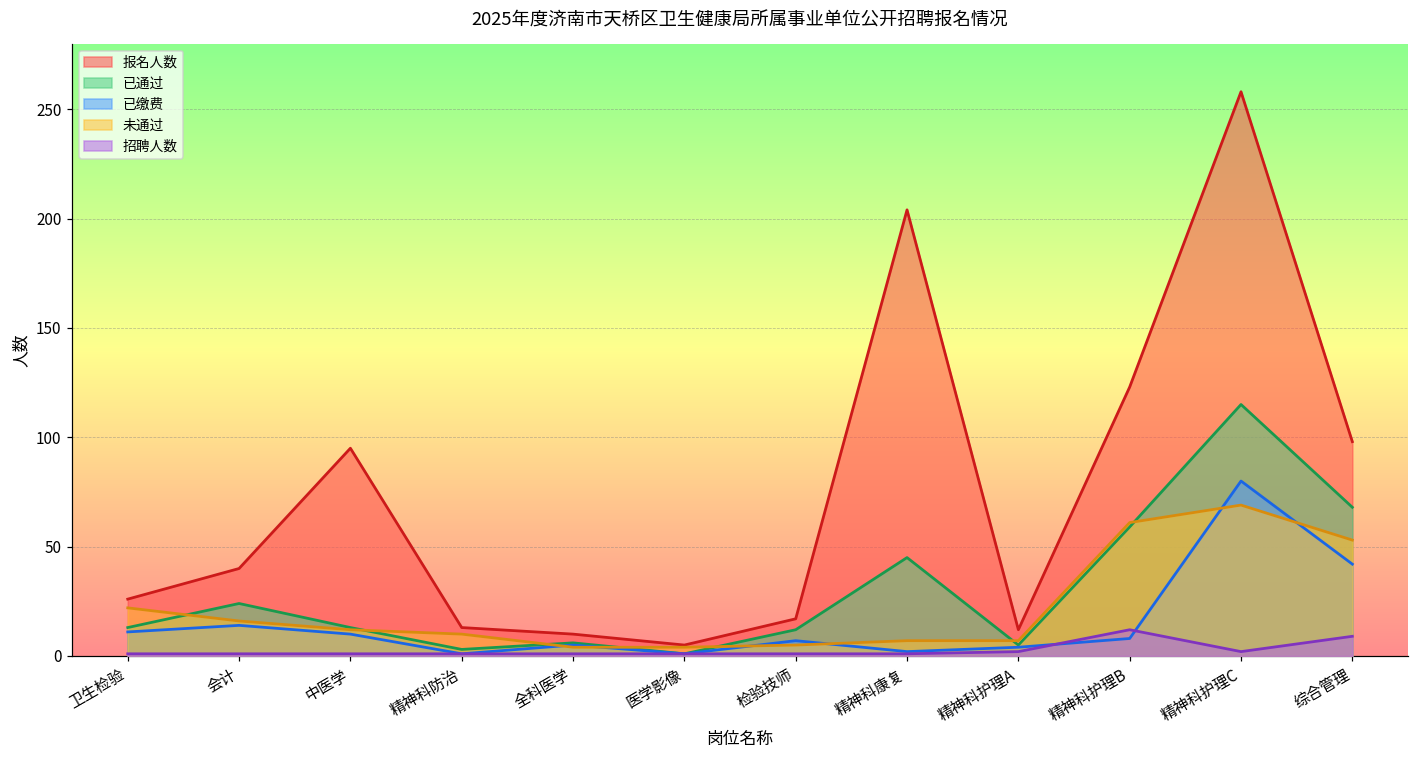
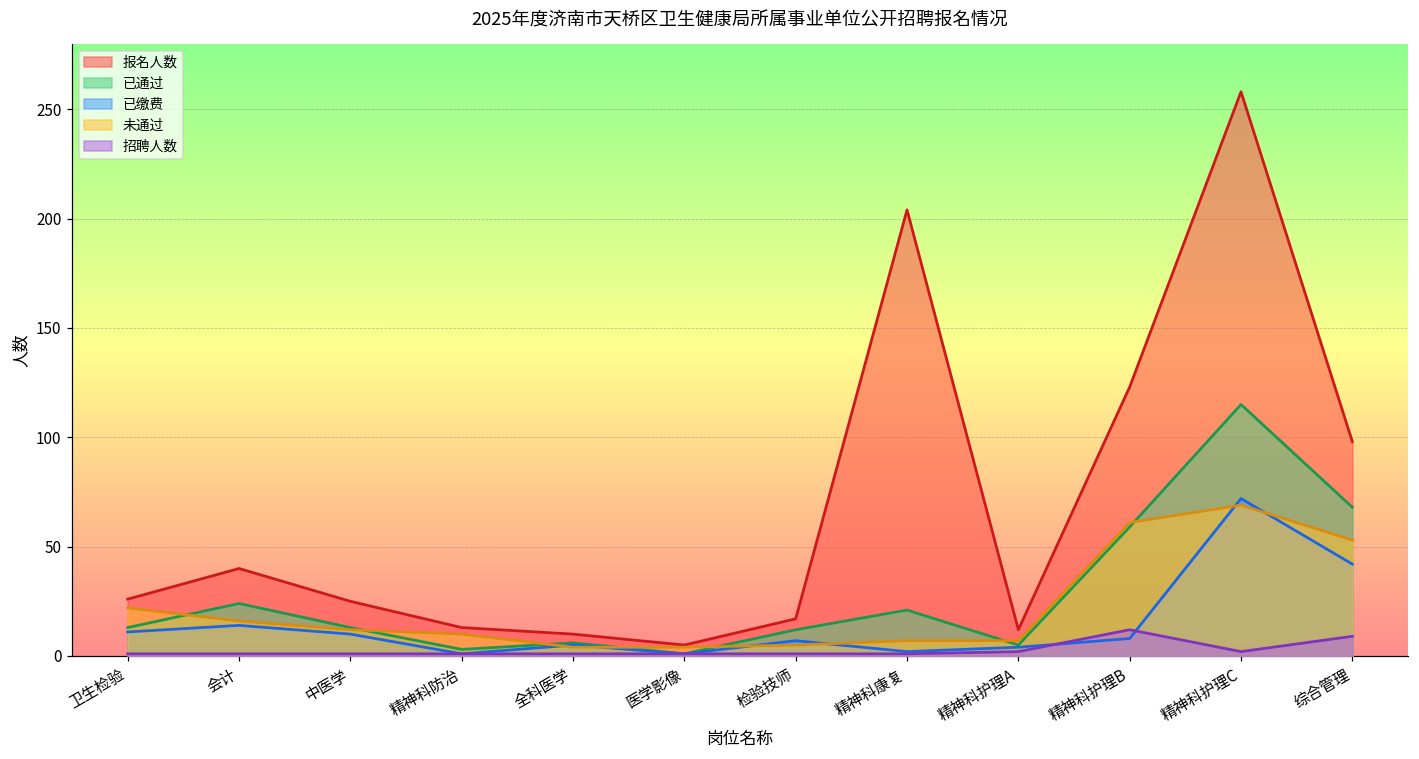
  {
    "报名人数": {
      "卫生检验": 26,
      "会计": 40,
-     "中医学": 95,
+     "中医学": 25,
      "精神科防治": 13,
      "全科医学": 10,
      "检验技师": 17,
      "精神科康复": 204,
      "精神科护理A": 12,
      "精神科护理B": 123,
      "精神科护理C": 258,
      "综合管理": 98
    },
    "已通过": {
      "卫生检验": 13,
      "会计": 24,
      "精神科防治": 3,
      "检验技师": 12,
-     "精神科康复": 45,
+     "精神科康复": 21,
      "精神科护理B": 59,
      "精神科护理C": 115,
      "综合管理": 68
    },
    "已缴费": {
      "卫生检验": 11,
      "会计": 14,
      "中医学": 10,
      "检验技师": 7,
      "精神科护理B": 8,
-     "精神科护理C": 80,
+     "精神科护理C": 72,
      "综合管理": 42
    },
    "未通过": {
      "卫生检验": 22,
      "会计": 16,
      "精神科防治": 10,
      "检验技师": 5,
      "精神科康复": 7,
      "精神科护理A": 7,
      "精神科护理B": 61,
      "精神科护理C": 69,
      "综合管理": 53
    },
    "招聘人数": {
      "卫生检验": 1,
      "会计": 1,
      "中医学": 1,
      "全科医学": 1,
      "检验技师": 1,
      "精神科护理A": 2,
      "精神科护理B": 12,
      "精神科护理C": 2,
      "综合管理": 9
    }
  }
